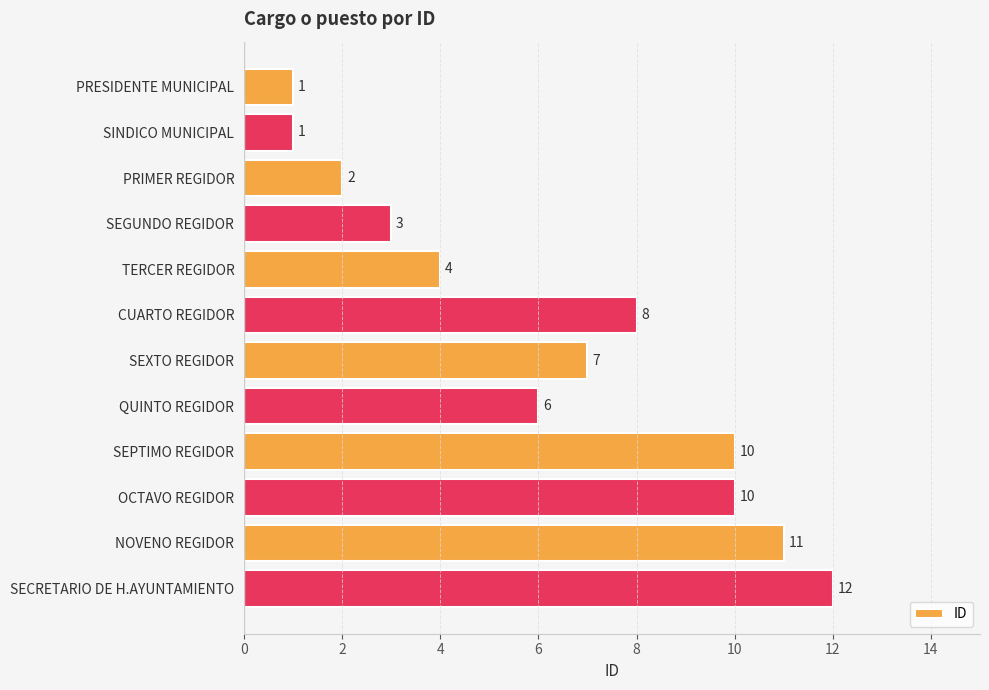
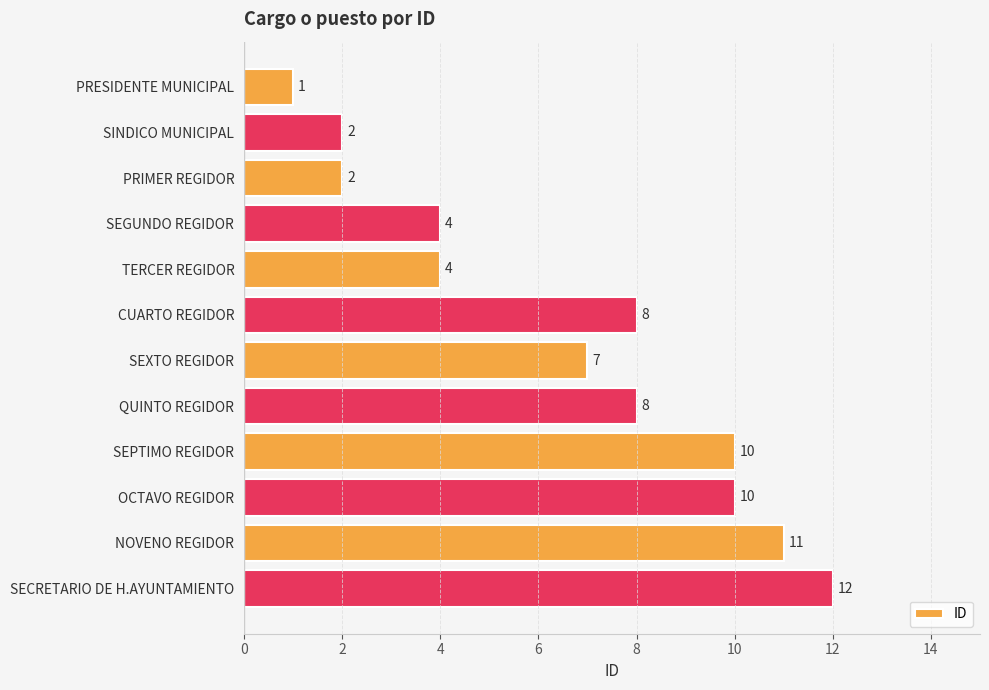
  {
    "PRESIDENTE MUNICIPAL": 1,
-   "SINDICO MUNICIPAL": 1,
+   "SINDICO MUNICIPAL": 2,
    "PRIMER REGIDOR": 2,
-   "SEGUNDO REGIDOR": 3,
+   "SEGUNDO REGIDOR": 4,
    "TERCER REGIDOR": 4,
    "CUARTO REGIDOR": 8,
    "SEXTO REGIDOR": 7,
-   "QUINTO REGIDOR": 6,
+   "QUINTO REGIDOR": 8,
    "SEPTIMO REGIDOR": 10,
    "OCTAVO REGIDOR": 10,
    "NOVENO REGIDOR": 11,
    "SECRETARIO DE H.AYUNTAMIENTO": 12
  }
